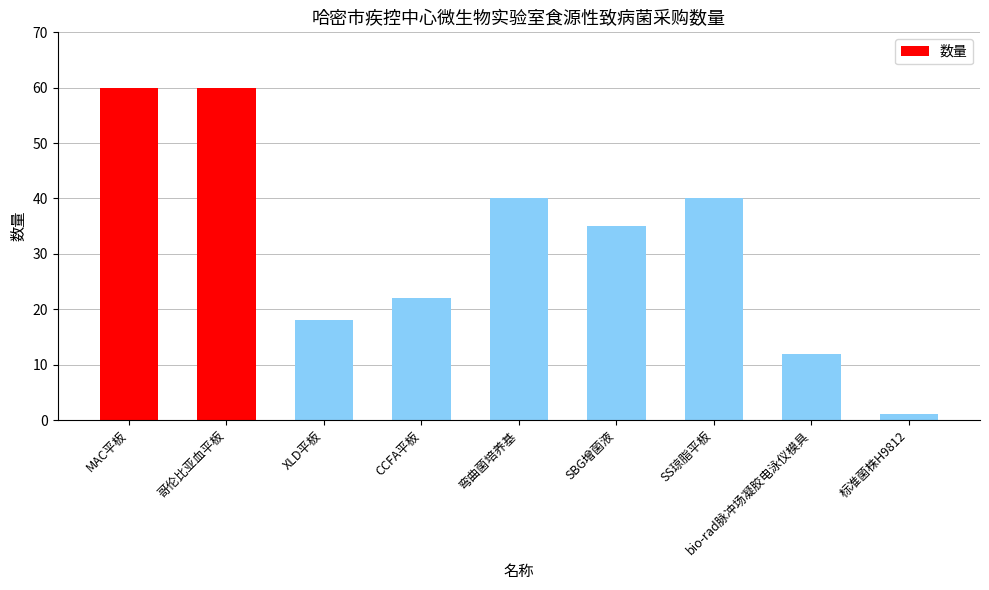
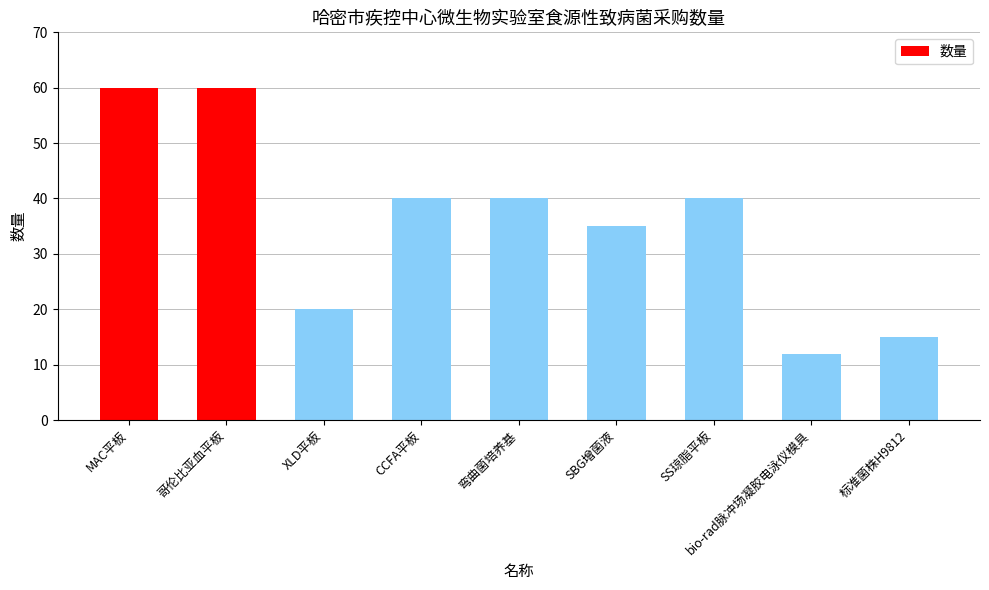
  {
    "MAC平板": 60,
    "哥伦比亚血平板": 60,
-   "XLD平板": 18,
-   "CCFA平板": 22,
+   "XLD平板": 20,
+   "CCFA平板": 40,
    "弯曲菌培养基": 40,
    "SBG增菌液": 35,
    "SS琼脂平板": 40,
    "bio-rad脉冲场凝胶电泳仪模具": 12,
-   "标准菌株H9812": 1
+   "标准菌株H9812": 15
  }
